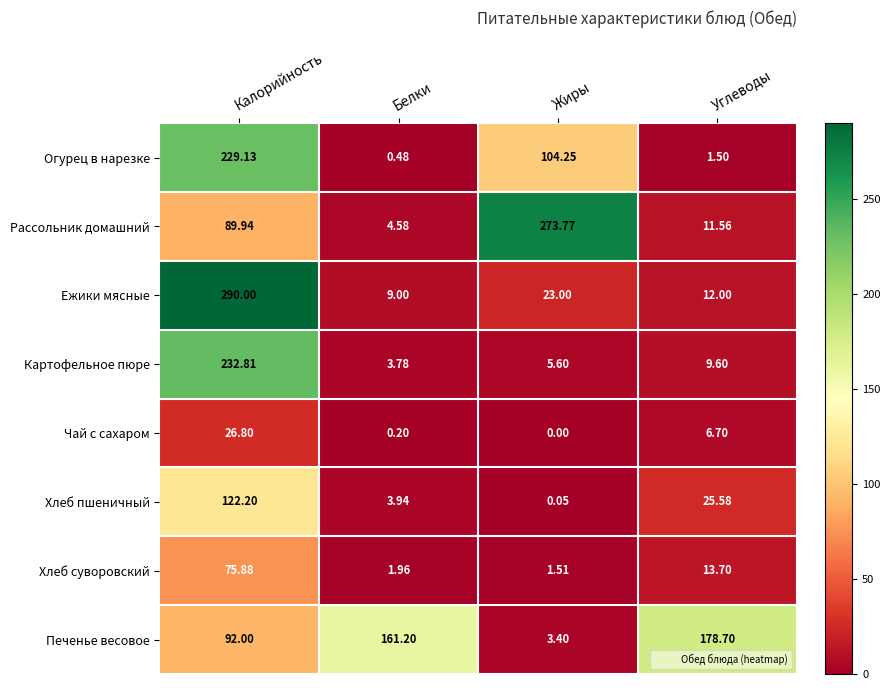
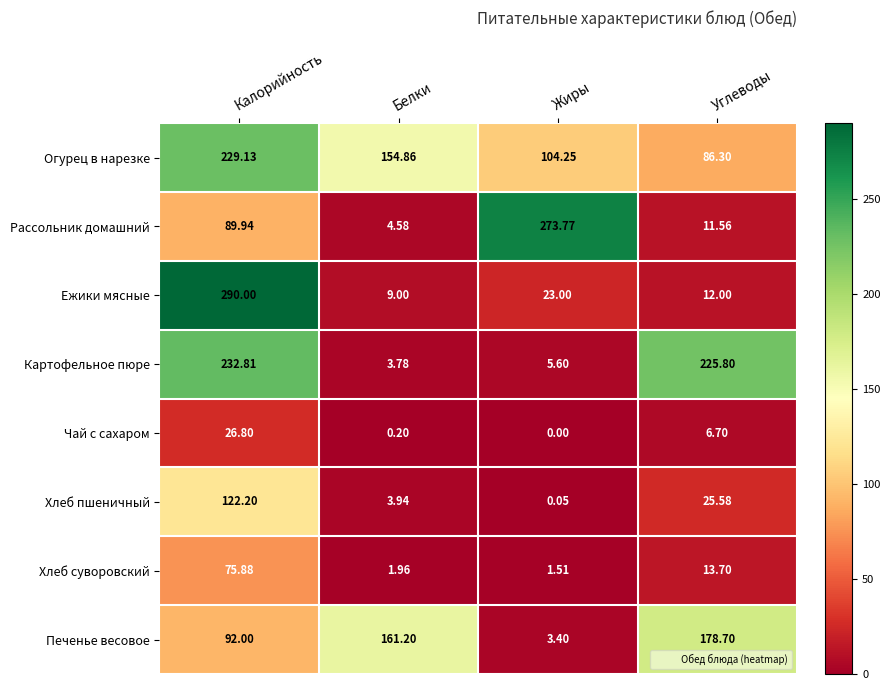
  {
    "Огурец в нарезке": {
      "Калорийность": 229.13,
-     "Белки": 0.48,
+     "Белки": 154.86,
      "Жиры": 104.25,
-     "Углеводы": 1.50
+     "Углеводы": 86.30
    },
    "Рассольник домашний": {
      "Калорийность": 89.94,
      "Белки": 4.58,
      "Жиры": 273.77,
      "Углеводы": 11.56
    },
    "Ежики мясные": {
      "Калорийность": 290.00,
      "Белки": 9.00,
      "Жиры": 23.00,
      "Углеводы": 12.00
    },
    "Картофельное пюре": {
      "Калорийность": 232.81,
      "Белки": 3.78,
      "Жиры": 5.60,
-     "Углеводы": 9.60
+     "Углеводы": 225.80
    },
    "Чай с сахаром": {
      "Калорийность": 26.80,
      "Белки": 0.20,
      "Жиры": 0.00,
      "Углеводы": 6.70
    },
    "Хлеб пшеничный": {
      "Калорийность": 122.20,
      "Белки": 3.94,
      "Жиры": 0.05,
      "Углеводы": 25.58
    },
    "Хлеб суворовский": {
      "Калорийность": 75.88,
      "Белки": 1.96,
      "Жиры": 1.51,
      "Углеводы": 13.70
    },
    "Печенье весовое": {
      "Калорийность": 92.00,
      "Белки": 161.20,
      "Жиры": 3.40,
      "Углеводы": 178.70
    }
  }
